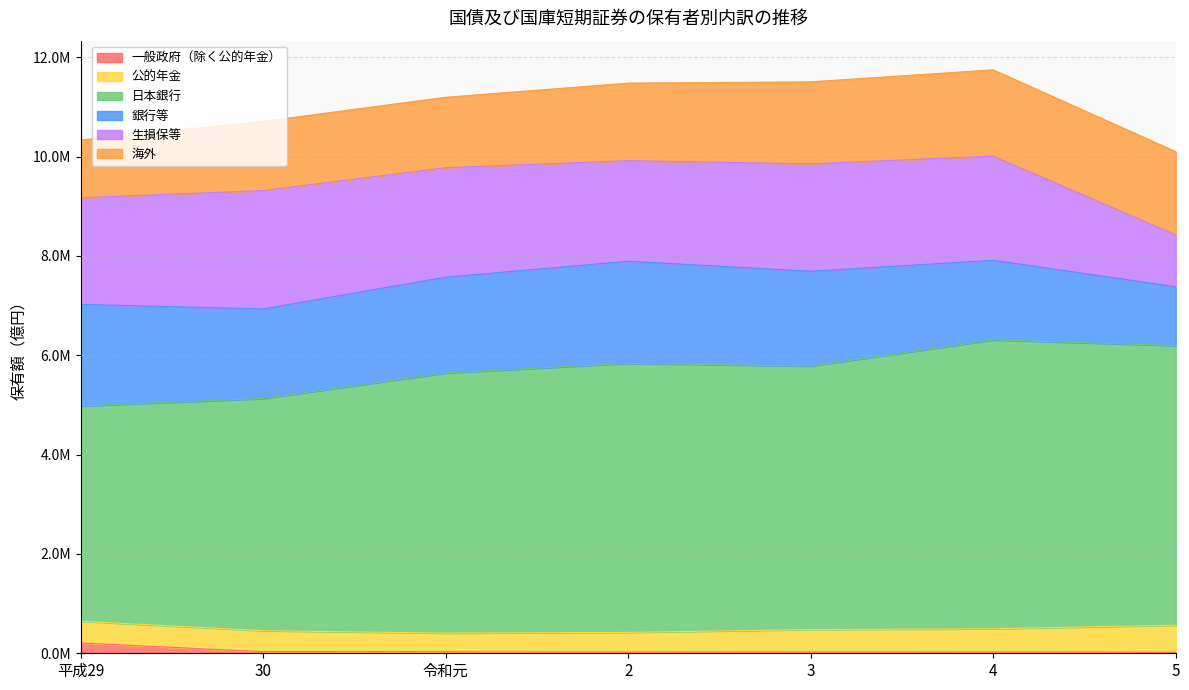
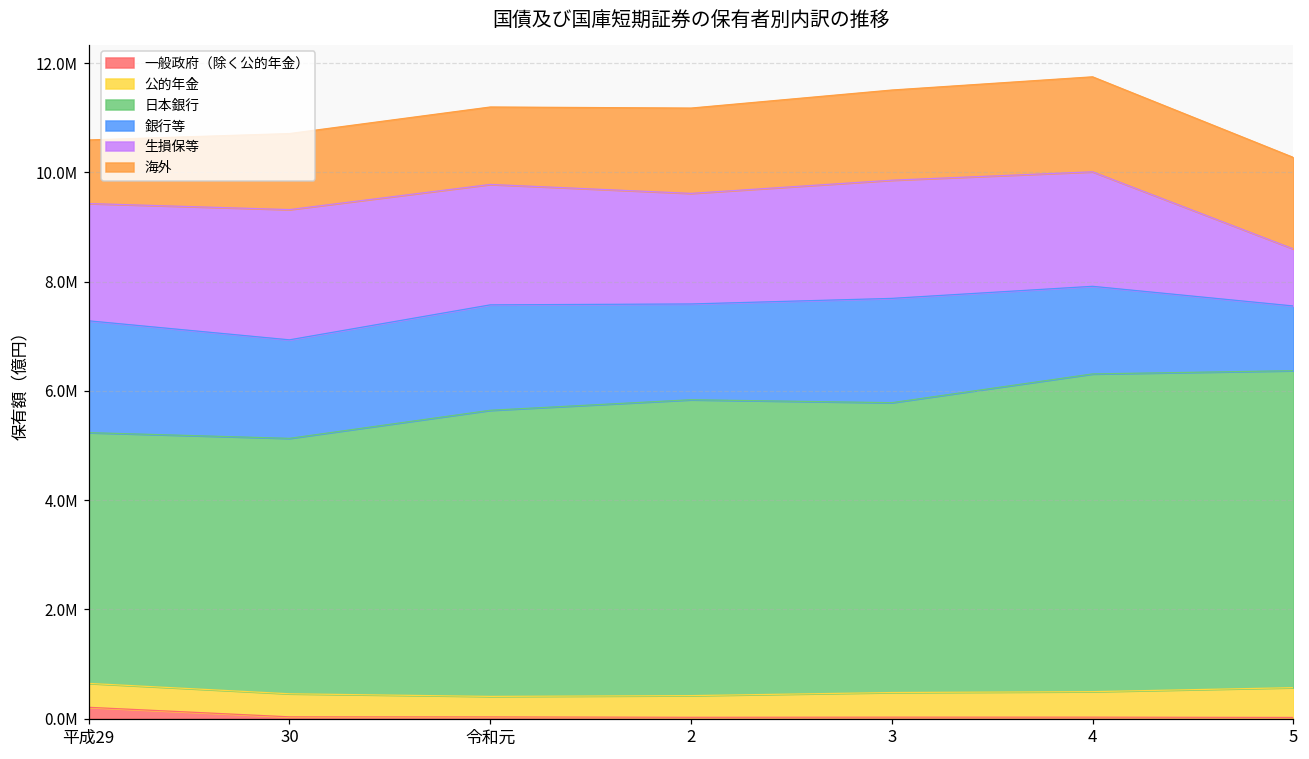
  {
    "一般政府（除く公的年金）": {
      "平成29": 200000,
      "30": 0,
      "令和元": 0,
      "2": 0,
      "3": 0,
      "4": 0,
      "5": 0
    },
    "日本銀行": {
-     "平成29": 4300000,
+     "平成29": 4600000,
      "30": 4700000,
      "令和元": 5200000,
      "2": 5400000,
      "3": 5300000,
      "4": 5800000,
-     "5": 5600000
+     "5": 5800000
    },
    "銀行等": {
      "平成29": 2000000,
      "30": 1800000,
      "令和元": 1900000,
-     "2": 2100000,
+     "2": 1800000,
      "3": 1900000,
      "4": 1600000,
      "5": 1200000
    },
    "生損保等": {
      "平成29": 2100000,
      "30": 2400000,
      "令和元": 2200000,
      "2": 2000000,
      "3": 2200000,
      "4": 2100000,
      "5": 1000000
    }
  }
